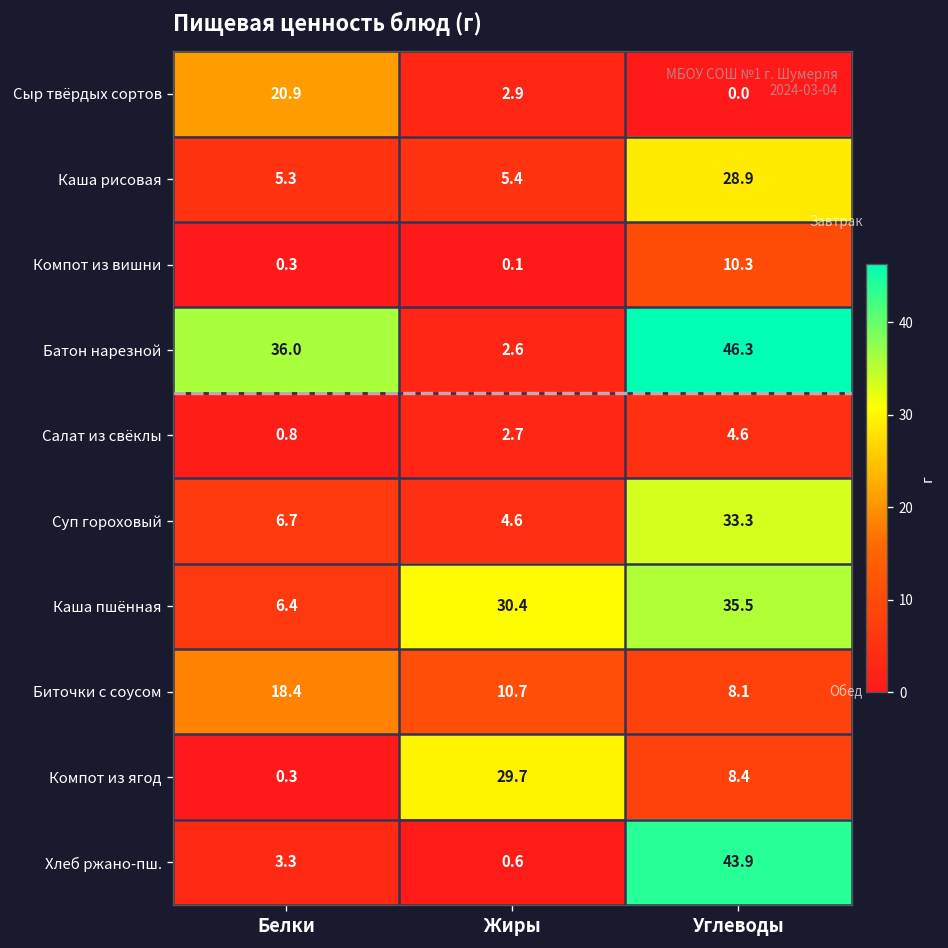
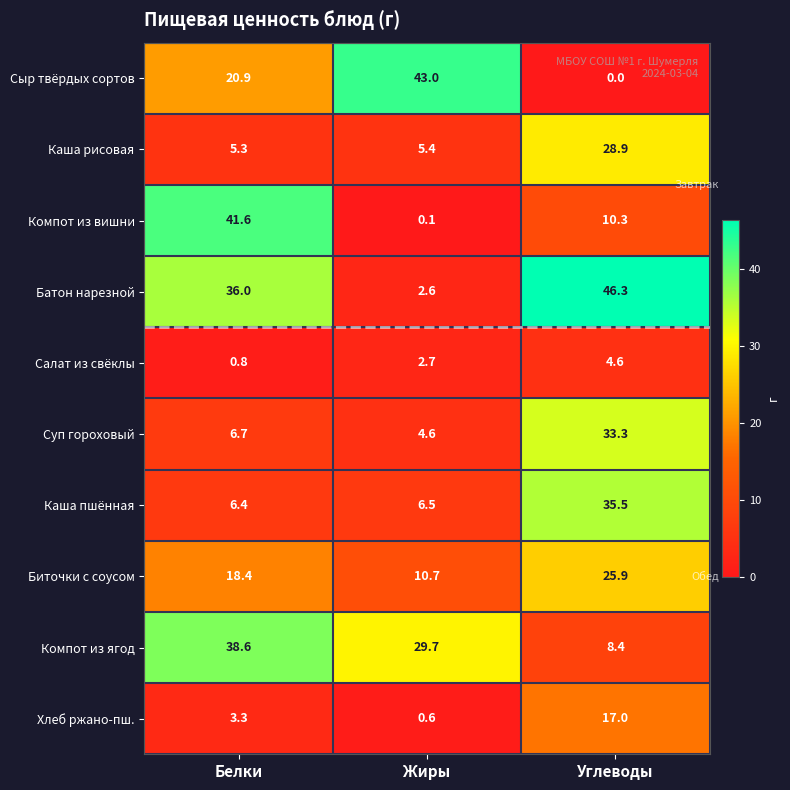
  {
    "Сыр твёрдых сортов": {
      "Белки": 20.9,
-     "Жиры": 2.9
+     "Жиры": 43.0
    },
    "Каша рисовая": {
      "Белки": 5.3,
      "Жиры": 5.4
    },
    "Компот из вишни": {
-     "Белки": 0.3,
+     "Белки": 41.6,
      "Жиры": 0.1
    },
    "Батон нарезной": {
      "Белки": 36.0,
      "Жиры": 2.6,
      "Углеводы": 46.3
    },
    "Салат из свёклы": {
      "Белки": 0.8,
      "Жиры": 2.7,
      "Углеводы": 4.6
    },
    "Суп гороховый": {
      "Белки": 6.7,
      "Жиры": 4.6,
      "Углеводы": 33.3
    },
    "Каша пшённая": {
      "Белки": 6.4,
-     "Жиры": 30.4,
+     "Жиры": 6.5,
      "Углеводы": 35.5
    },
    "Биточки с соусом": {
      "Белки": 18.4,
      "Жиры": 10.7,
-     "Углеводы": 8.1
+     "Углеводы": 25.9
    },
    "Компот из ягод": {
-     "Белки": 0.3,
+     "Белки": 38.6,
      "Жиры": 29.7,
      "Углеводы": 8.4
    },
    "Хлеб ржано-пш.": {
      "Белки": 3.3,
      "Жиры": 0.6,
-     "Углеводы": 43.9
+     "Углеводы": 17.0
    }
  }
